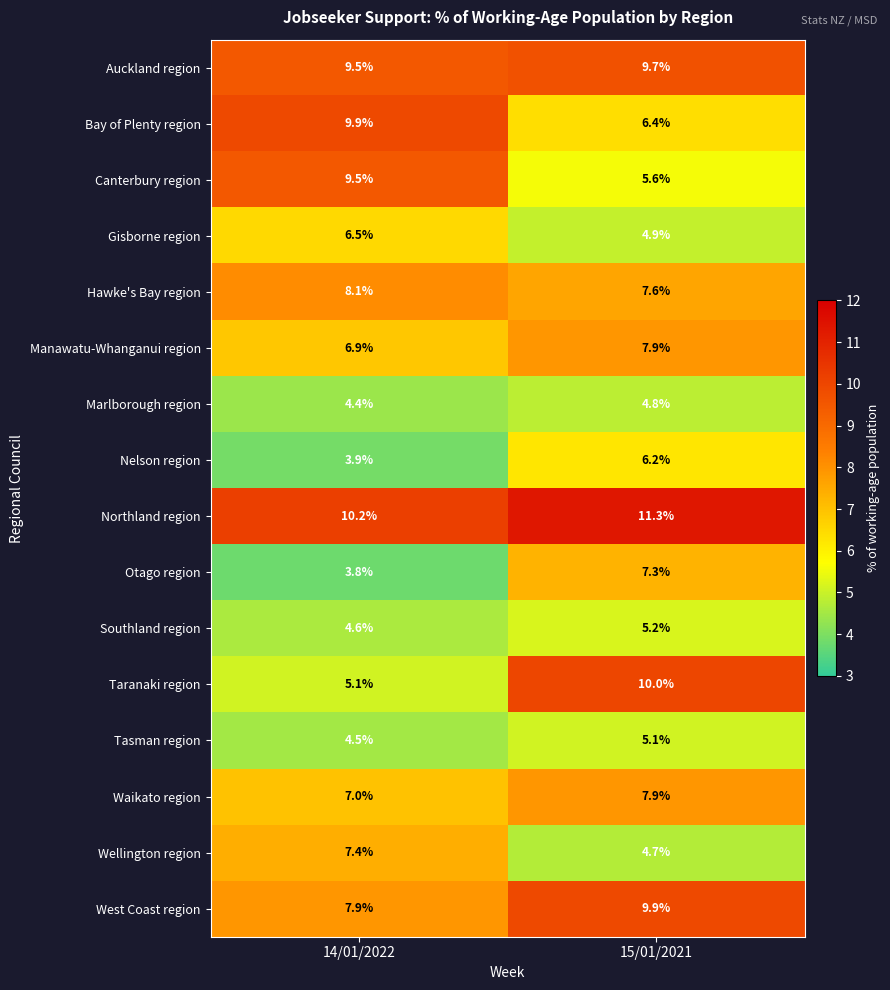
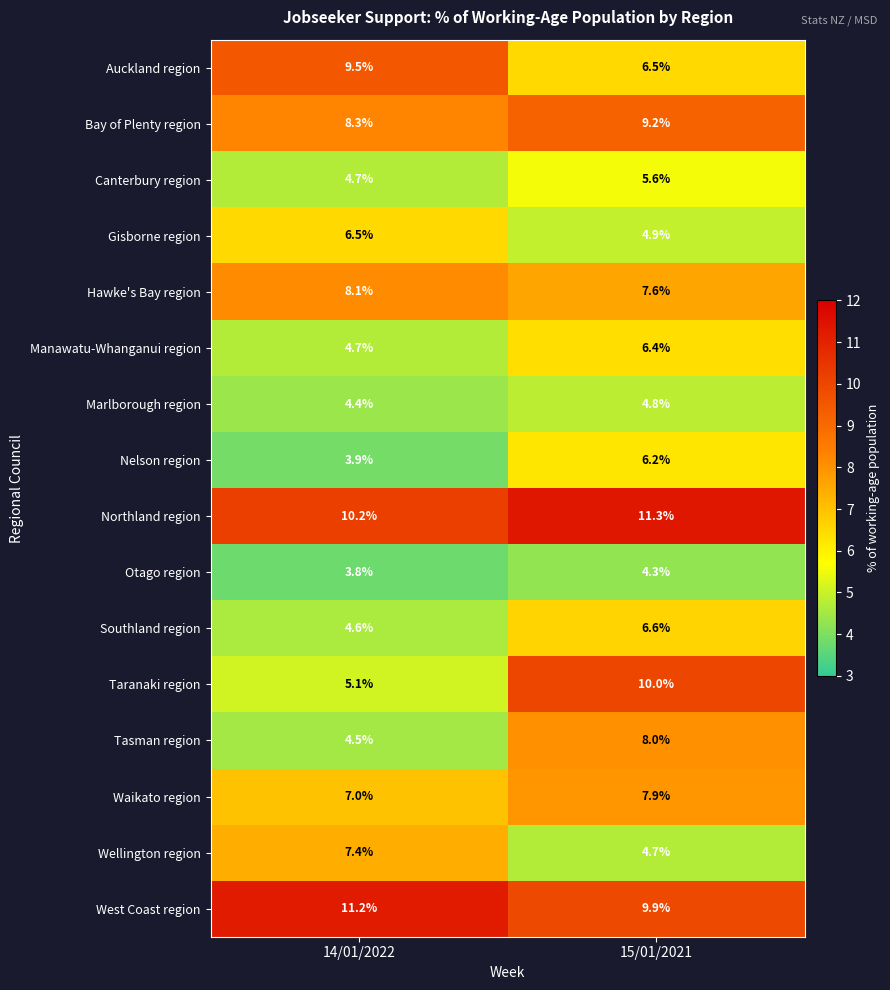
  {
    "Auckland region": {
      "14/01/2022": "9.5%",
-     "15/01/2021": "9.7%"
+     "15/01/2021": "6.5%"
    },
    "Bay of Plenty region": {
-     "14/01/2022": "9.9%",
-     "15/01/2021": "6.4%"
+     "14/01/2022": "8.3%",
+     "15/01/2021": "9.2%"
    },
    "Canterbury region": {
-     "14/01/2022": "9.5%",
+     "14/01/2022": "4.7%",
      "15/01/2021": "5.6%"
    },
    "Gisborne region": {
      "14/01/2022": "6.5%",
      "15/01/2021": "4.9%"
    },
    "Hawke's Bay region": {
      "14/01/2022": "8.1%",
      "15/01/2021": "7.6%"
    },
    "Manawatu-Whanganui region": {
-     "14/01/2022": "6.9%",
-     "15/01/2021": "7.9%"
+     "14/01/2022": "4.7%",
+     "15/01/2021": "6.4%"
    },
    "Marlborough region": {
      "14/01/2022": "4.4%",
      "15/01/2021": "4.8%"
    },
    "Nelson region": {
      "14/01/2022": "3.9%",
      "15/01/2021": "6.2%"
    },
    "Northland region": {
      "14/01/2022": "10.2%",
      "15/01/2021": "11.3%"
    },
    "Otago region": {
      "14/01/2022": "3.8%",
-     "15/01/2021": "7.3%"
+     "15/01/2021": "4.3%"
    },
    "Southland region": {
      "14/01/2022": "4.6%",
-     "15/01/2021": "5.2%"
+     "15/01/2021": "6.6%"
    },
    "Taranaki region": {
      "14/01/2022": "5.1%",
      "15/01/2021": "10.0%"
    },
    "Tasman region": {
      "14/01/2022": "4.5%",
-     "15/01/2021": "5.1%"
+     "15/01/2021": "8.0%"
    },
    "Waikato region": {
      "14/01/2022": "7.0%",
      "15/01/2021": "7.9%"
    },
    "Wellington region": {
      "14/01/2022": "7.4%",
      "15/01/2021": "4.7%"
    },
    "West Coast region": {
-     "14/01/2022": "7.9%",
+     "14/01/2022": "11.2%",
      "15/01/2021": "9.9%"
    }
  }
